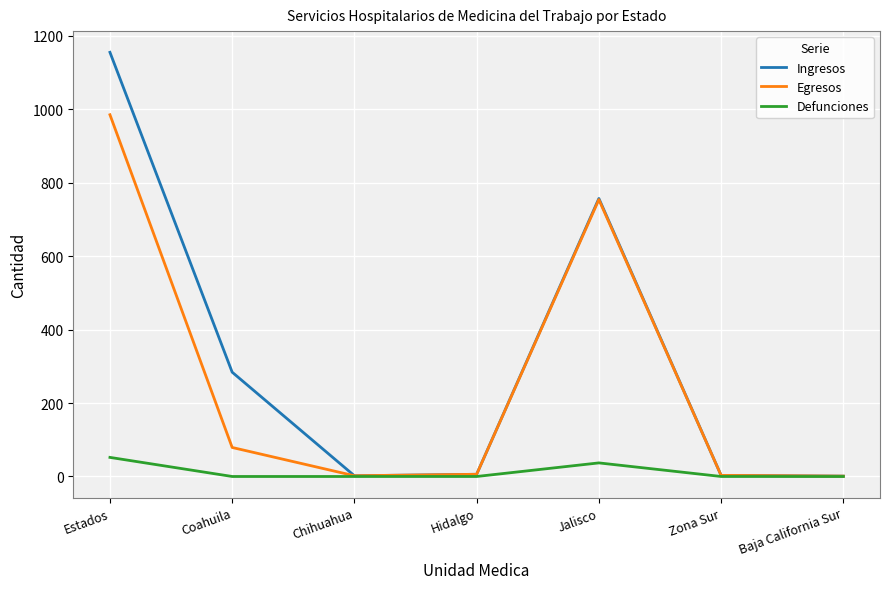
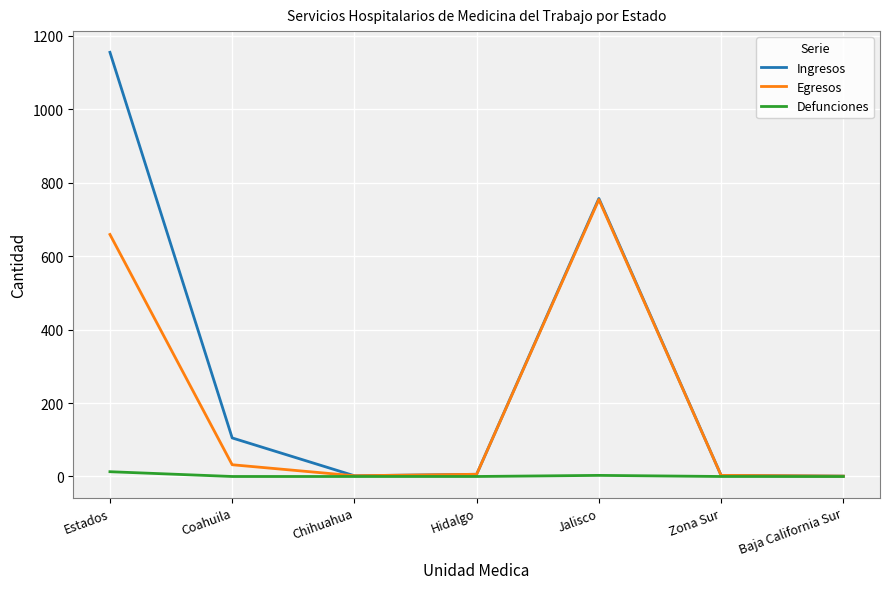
  {
    "Ingresos": {
      "Estados": 1160,
-     "Coahuila": 280
+     "Coahuila": 110
    },
    "Egresos": {
-     "Estados": 990,
-     "Coahuila": 80
+     "Estados": 660,
+     "Coahuila": 30
    },
    "Defunciones": {
-     "Estados": 50,
+     "Estados": 10,
      "Coahuila": 0,
-     "Jalisco": 40
+     "Jalisco": 0
    }
  }
